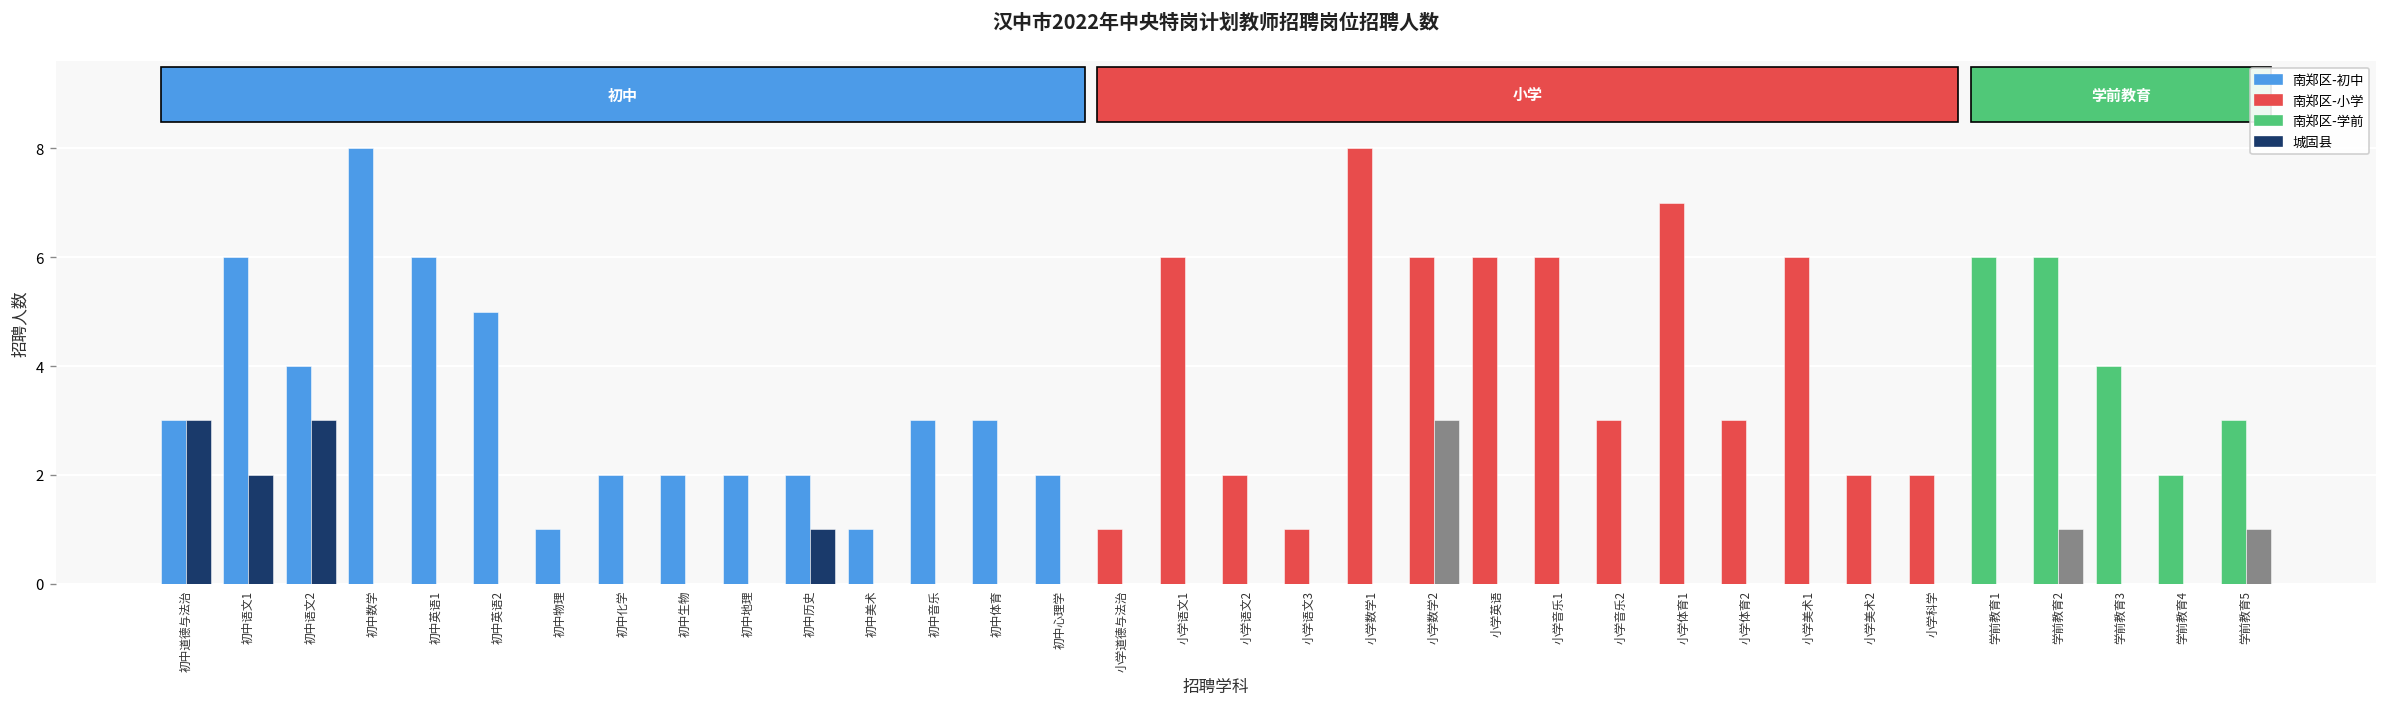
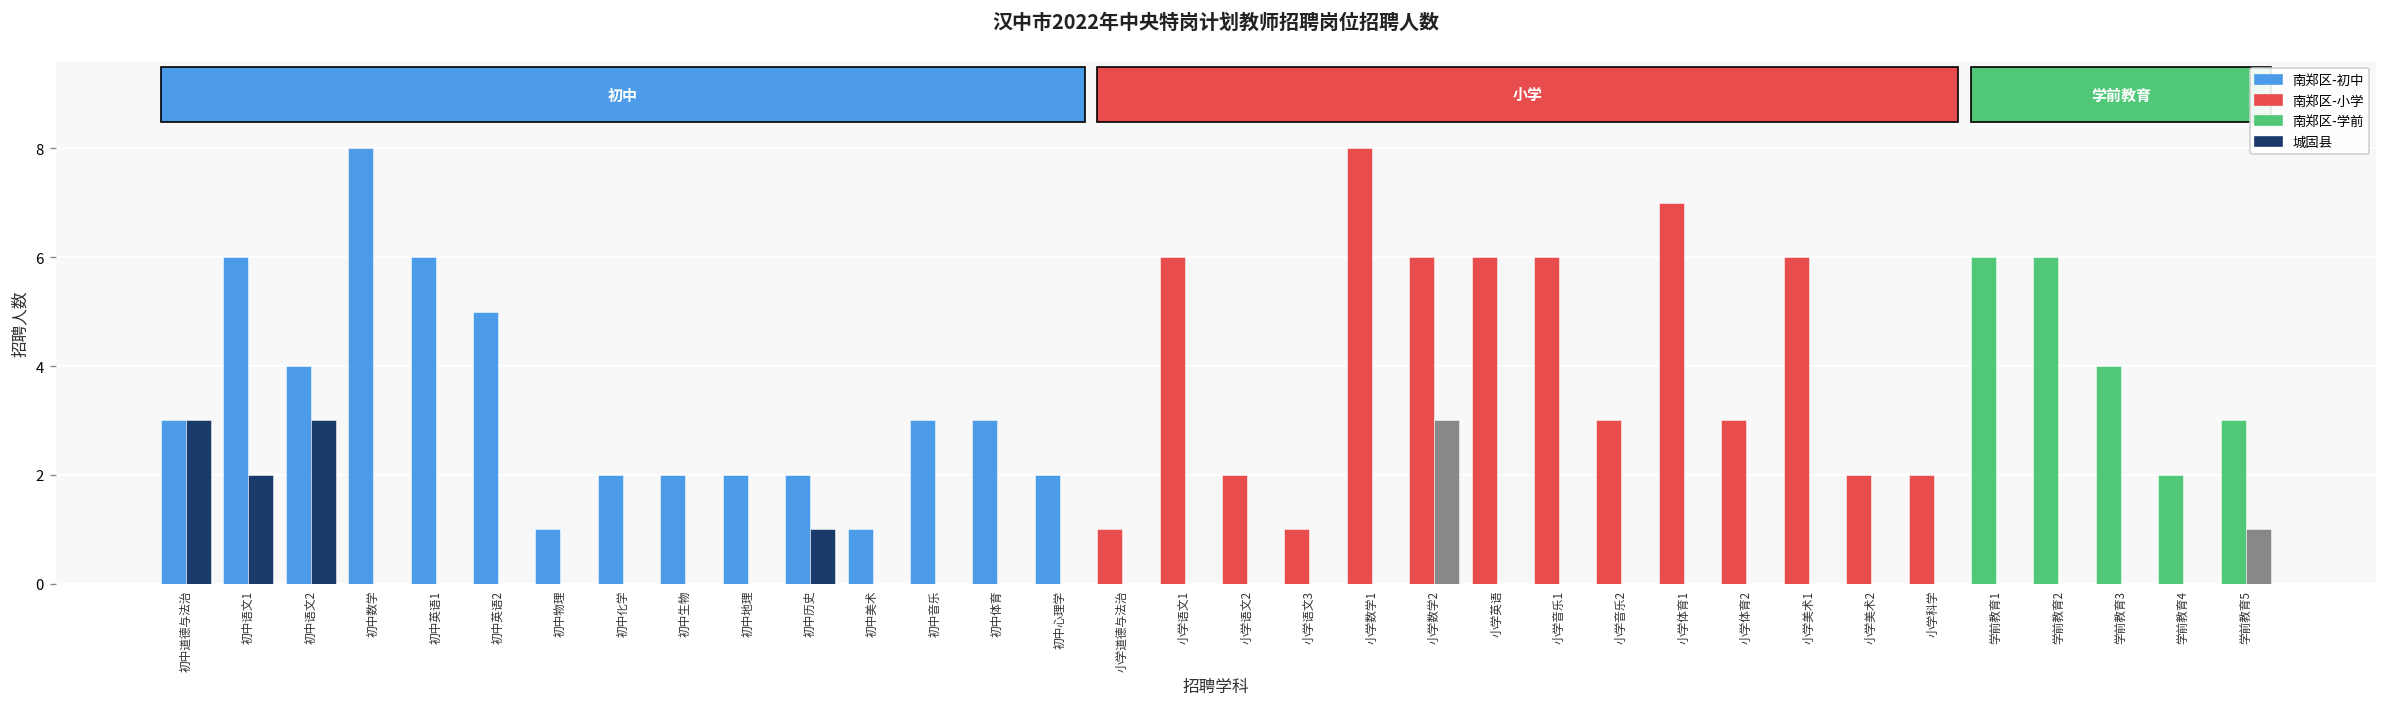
  {
    "城固县": {
      "初中道德与法治": 3,
      "初中语文1": 2,
      "初中语文2": 3,
      "初中数学": 0,
      "初中英语1": 0,
      "初中英语2": 0,
      "初中物理": 0,
      "初中化学": 0,
      "初中生物": 0,
      "初中地理": 0,
      "初中历史": 1,
      "初中美术": 0,
      "初中音乐": 0,
      "初中体育": 0,
      "初中心理学": 0,
      "小学道德与法治": 0,
      "小学语文1": 0,
      "小学语文2": 0,
      "小学语文3": 0,
      "小学数学1": 0,
      "小学数学2": 3,
      "小学英语": 0,
      "小学音乐1": 0,
      "小学音乐2": 0,
      "小学体育1": 0,
      "小学体育2": 0,
      "小学美术1": 0,
      "小学美术2": 0,
      "小学科学": 0,
      "学前教育1": 0,
-     "学前教育2": 1,
+     "学前教育2": 0,
      "学前教育3": 0,
      "学前教育4": 0,
      "学前教育5": 1
    }
  }
